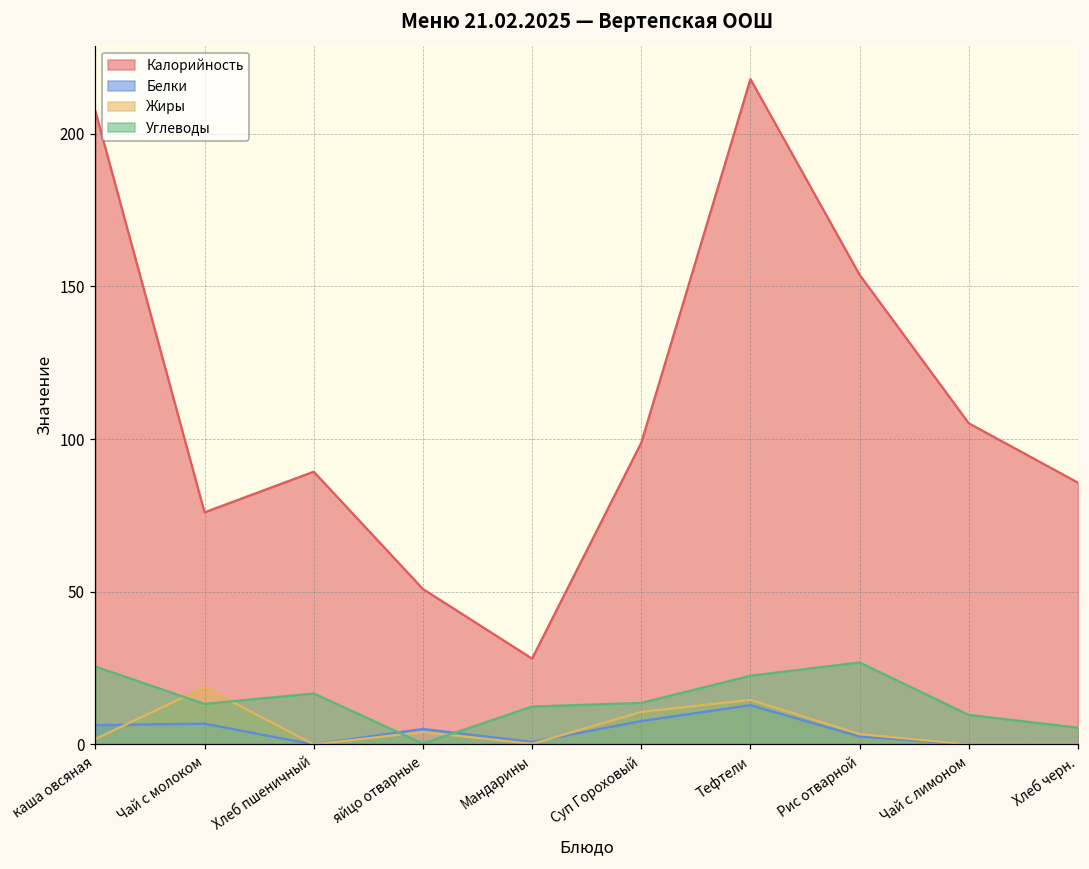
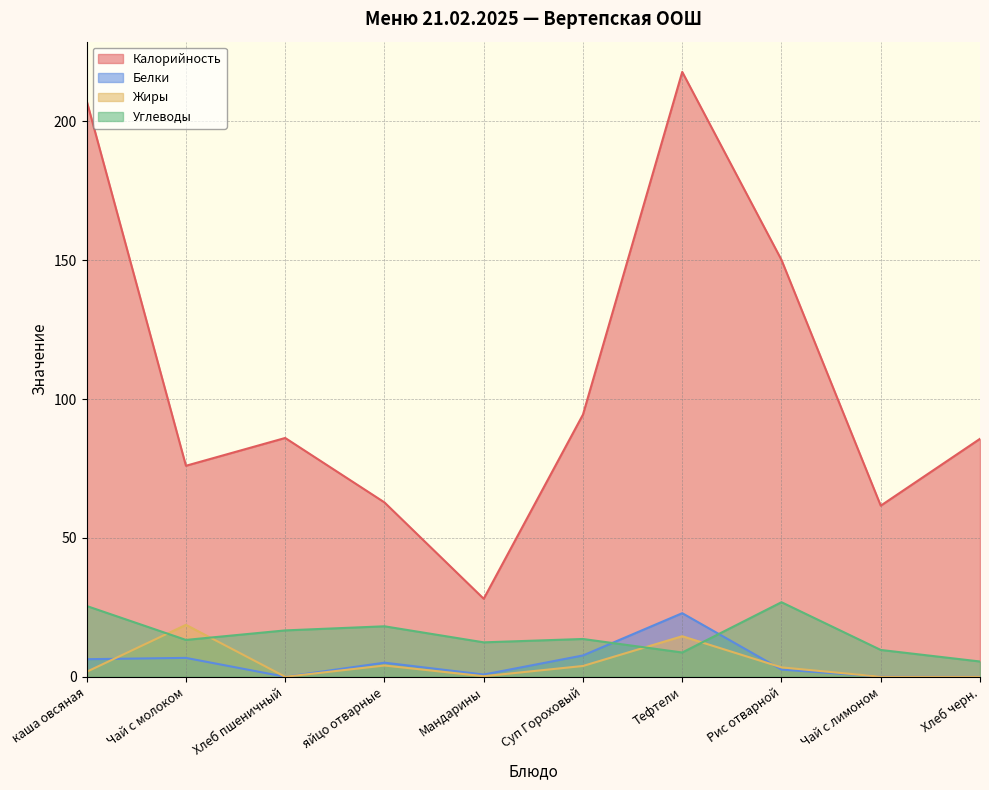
  {
    "Калорийность": {
      "каша овсяная": 207,
      "Чай с молоком": 76,
-     "Хлеб пшеничный": 89,
-     "яйцо отварные": 51,
+     "Хлеб пшеничный": 86,
+     "яйцо отварные": 63,
      "Мандарины": 28,
-     "Суп Гороховый": 99,
+     "Суп Гороховый": 94,
      "Тефтели": 218,
-     "Рис отварной": 154,
-     "Чай с лимоном": 105,
+     "Рис отварной": 150,
+     "Чай с лимоном": 62,
      "Хлеб черн.": 86
    },
    "Белки": {
      "каша овсяная": 6,
      "Чай с молоком": 7,
      "яйцо отварные": 5,
      "Суп Гороховый": 8,
-     "Тефтели": 13
+     "Тефтели": 23
    },
    "Жиры": {
      "каша овсяная": 2,
      "Чай с молоком": 19,
      "яйцо отварные": 4,
-     "Суп Гороховый": 11,
+     "Суп Гороховый": 4,
      "Тефтели": 15
    },
    "Углеводы": {
      "каша овсяная": 25,
      "Чай с молоком": 13,
      "Хлеб пшеничный": 17,
-     "яйцо отварные": 0,
+     "яйцо отварные": 18,
      "Мандарины": 12,
      "Суп Гороховый": 14,
-     "Тефтели": 23,
+     "Тефтели": 9,
      "Рис отварной": 27,
      "Чай с лимоном": 10,
      "Хлеб черн.": 6
    }
  }
